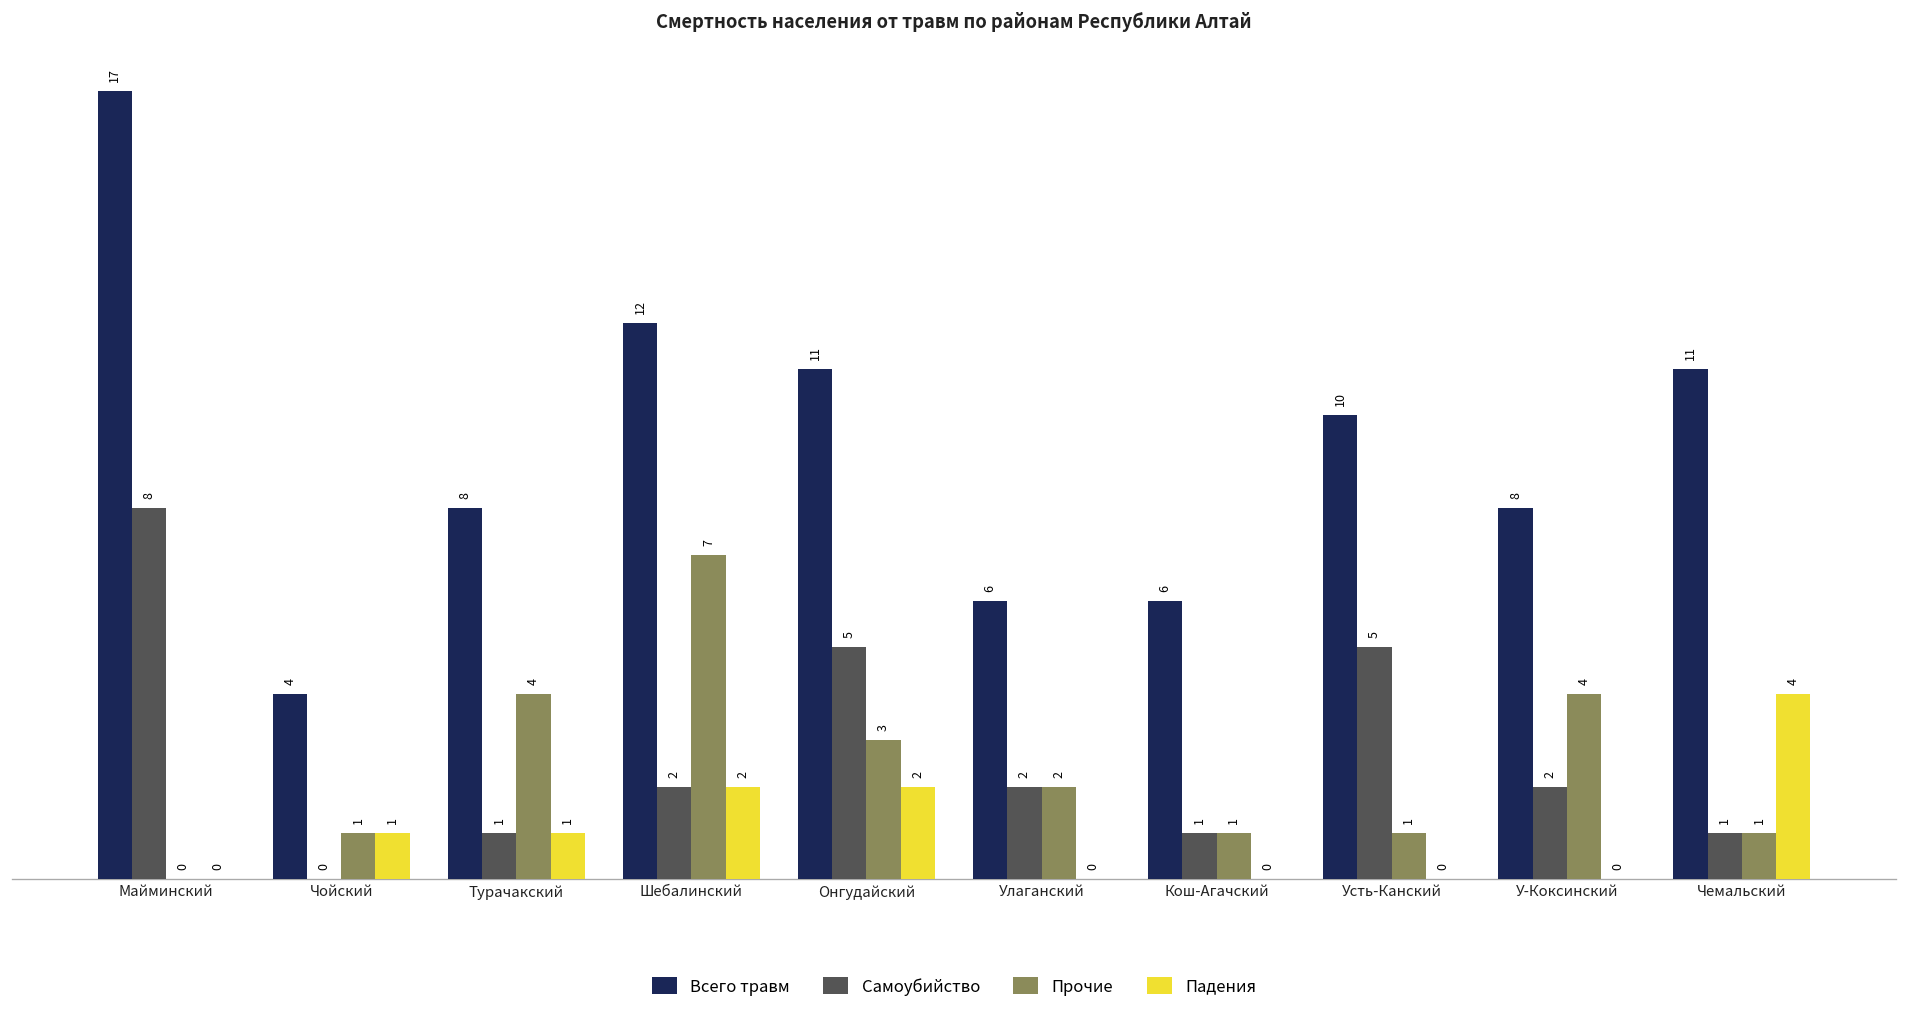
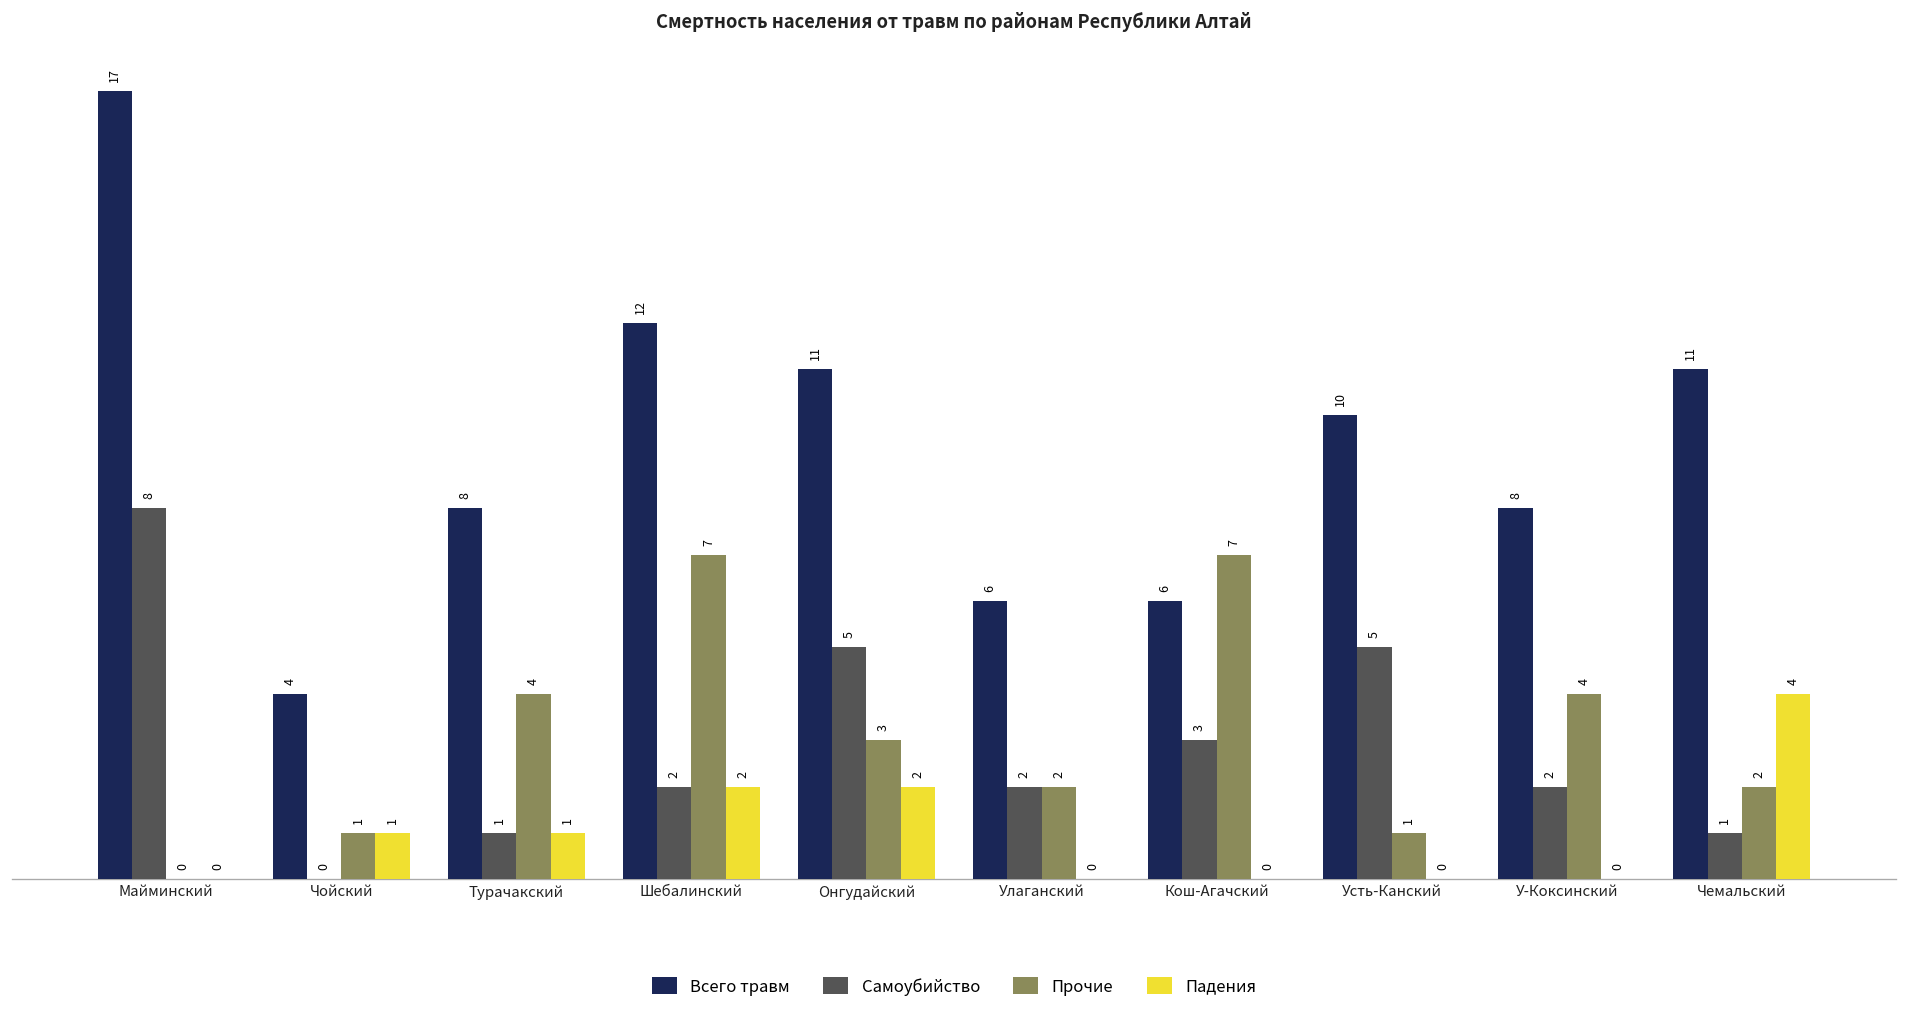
  {
    "Всего травм": {
      "Майминский": 17,
      "Чойский": 4,
      "Турачакский": 8,
      "Шебалинский": 12,
      "Онгудайский": 11,
      "Улаганский": 6,
      "Кош-Агачский": 6,
      "Усть-Канский": 10,
      "У-Коксинский": 8,
      "Чемальский": 11
    },
    "Самоубийство": {
      "Майминский": 8,
      "Чойский": 0,
      "Турачакский": 1,
      "Шебалинский": 2,
      "Онгудайский": 5,
      "Улаганский": 2,
-     "Кош-Агачский": 1,
+     "Кош-Агачский": 3,
      "Усть-Канский": 5,
      "У-Коксинский": 2,
      "Чемальский": 1
    },
    "Прочие": {
      "Майминский": 0,
      "Чойский": 1,
      "Турачакский": 4,
      "Шебалинский": 7,
      "Онгудайский": 3,
      "Улаганский": 2,
-     "Кош-Агачский": 1,
+     "Кош-Агачский": 7,
      "Усть-Канский": 1,
      "У-Коксинский": 4,
-     "Чемальский": 1
+     "Чемальский": 2
    },
    "Падения": {
      "Майминский": 0,
      "Чойский": 1,
      "Турачакский": 1,
      "Шебалинский": 2,
      "Онгудайский": 2,
      "Улаганский": 0,
      "Кош-Агачский": 0,
      "Усть-Канский": 0,
      "У-Коксинский": 0,
      "Чемальский": 4
    }
  }
